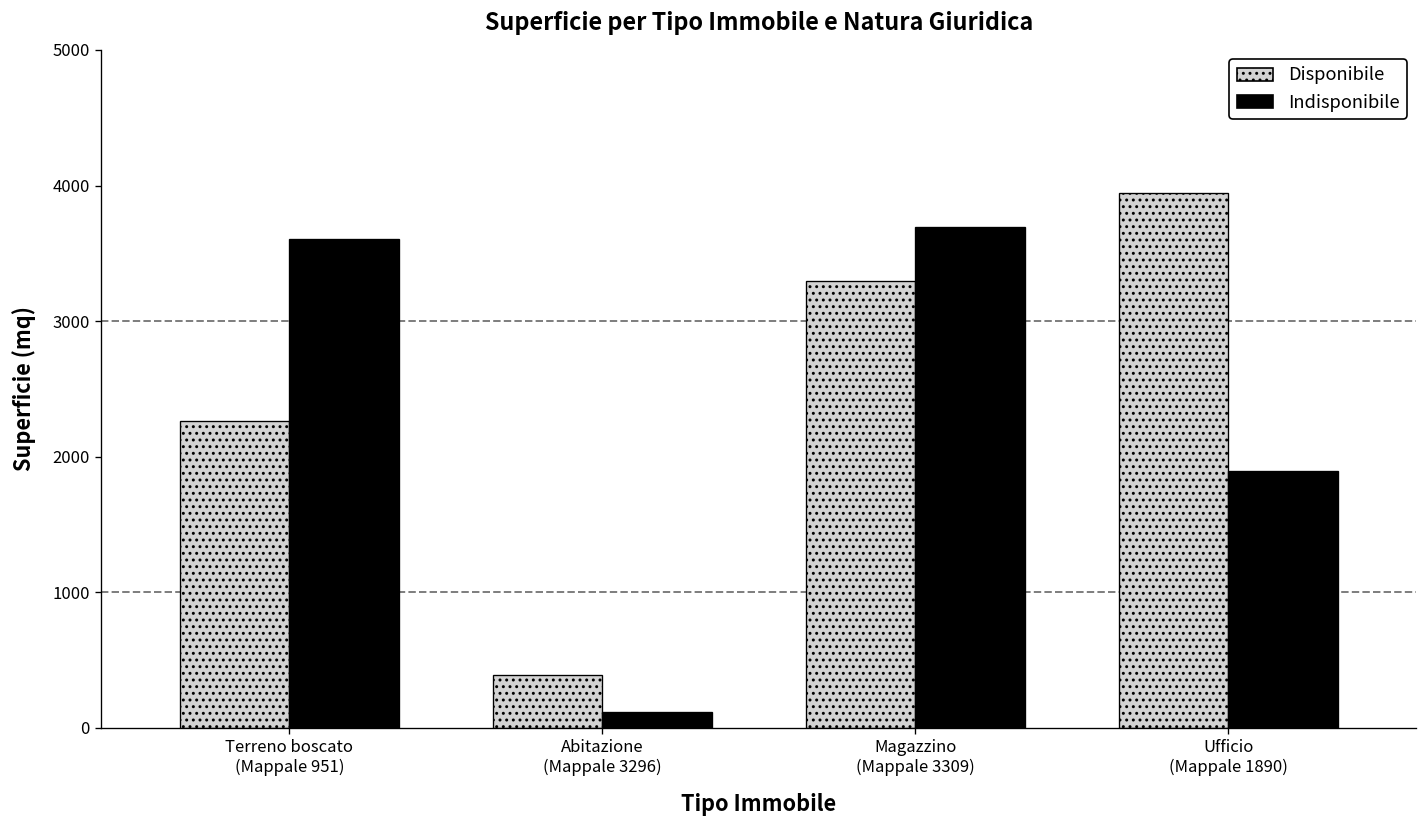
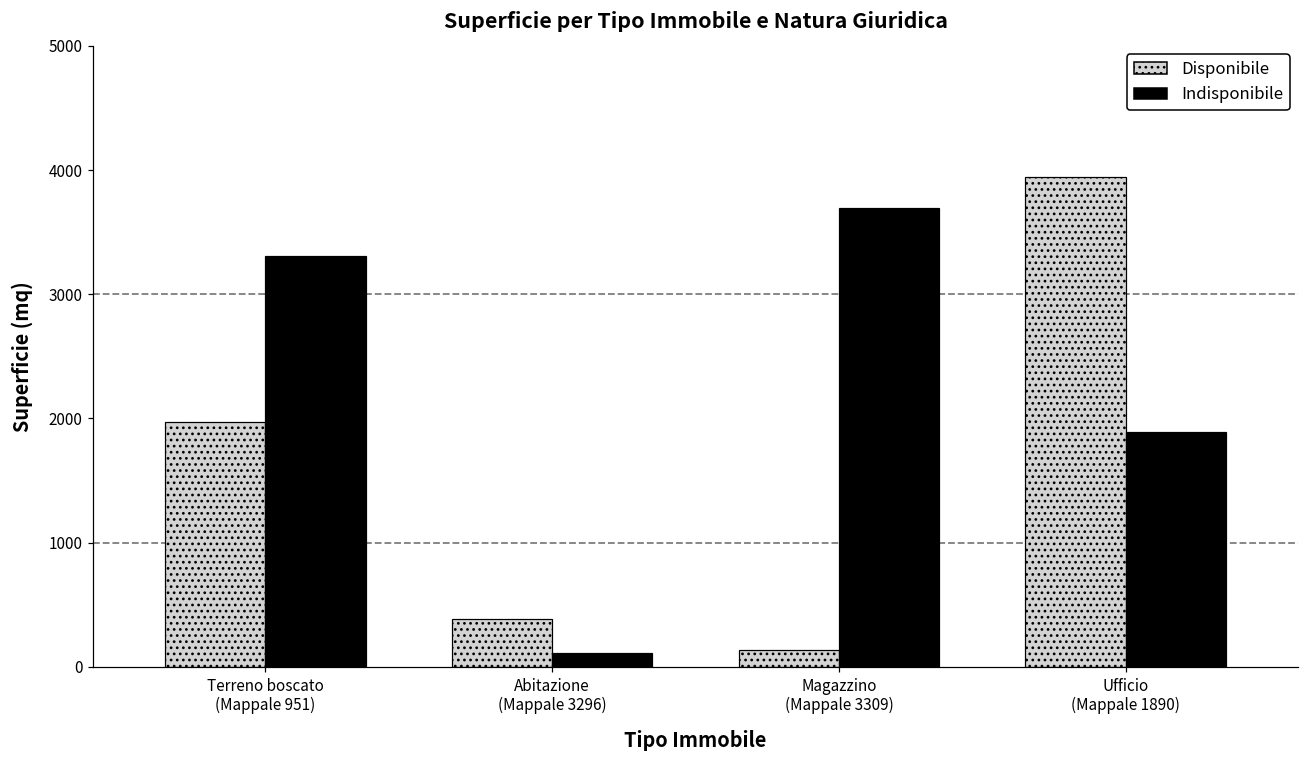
  {
    "Disponibile": {
-     "Terreno boscato (Mappale 951)": 2260,
+     "Terreno boscato (Mappale 951)": 1970,
      "Abitazione (Mappale 3296)": 390,
-     "Magazzino (Mappale 3309)": 3300,
+     "Magazzino (Mappale 3309)": 140,
      "Ufficio (Mappale 1890)": 3950
    },
    "Indisponibile": {
-     "Terreno boscato (Mappale 951)": 3610,
+     "Terreno boscato (Mappale 951)": 3310,
      "Abitazione (Mappale 3296)": 120,
      "Magazzino (Mappale 3309)": 3700,
      "Ufficio (Mappale 1890)": 1890
    }
  }
